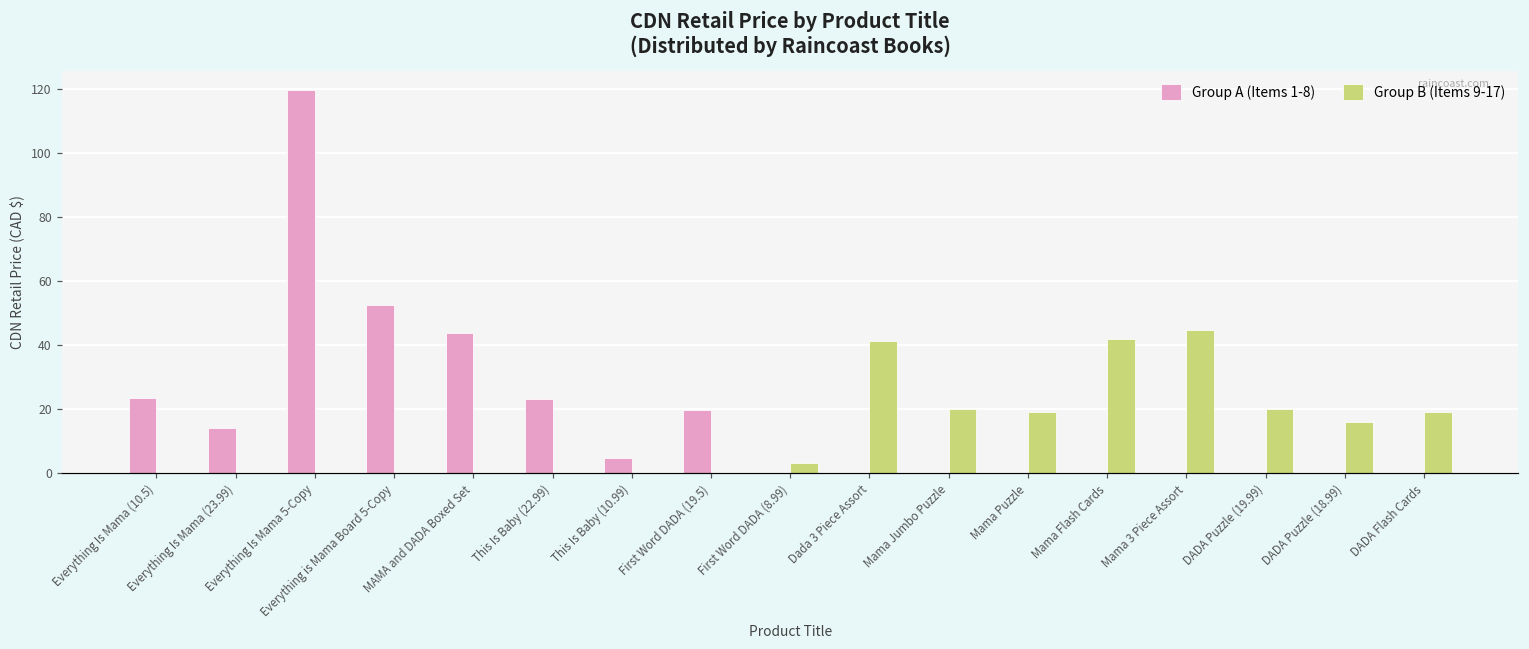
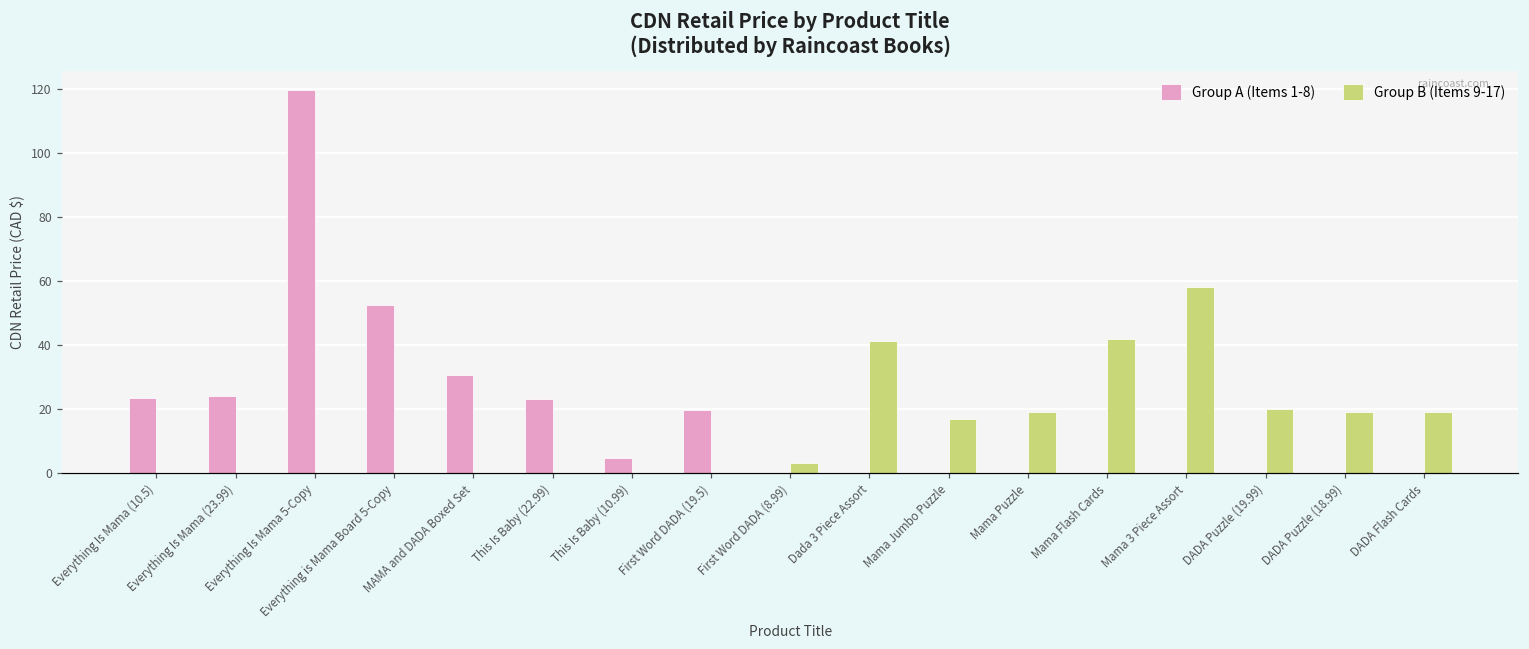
  {
    "Group A (Items 1-8)": {
      "Everything Is Mama (10.5)": 23,
-     "Everything Is Mama (23.99)": 14,
+     "Everything Is Mama (23.99)": 24,
      "Everything Is Mama 5-Copy": 119,
      "Everything is Mama Board 5-Copy": 53,
-     "MAMA and DADA Boxed Set": 43,
+     "MAMA and DADA Boxed Set": 31,
      "This Is Baby (22.99)": 23,
      "This Is Baby (10.99)": 5,
      "First Word DADA (19.5)": 20,
      "First Word DADA (8.99)": 0,
      "Dada 3 Piece Assort": 0,
      "Mama Jumbo Puzzle": 0,
      "Mama Puzzle": 0,
      "Mama Flash Cards": 0,
      "Mama 3 Piece Assort": 0,
      "DADA Puzzle (19.99)": 0,
      "DADA Puzzle (18.99)": 0,
      "DADA Flash Cards": 0
    },
    "Group B (Items 9-17)": {
      "Everything Is Mama (10.5)": 0,
      "Everything Is Mama (23.99)": 0,
      "Everything Is Mama 5-Copy": 0,
      "Everything is Mama Board 5-Copy": 0,
      "MAMA and DADA Boxed Set": 0,
      "This Is Baby (22.99)": 0,
      "This Is Baby (10.99)": 0,
      "First Word DADA (19.5)": 0,
      "First Word DADA (8.99)": 3,
      "Dada 3 Piece Assort": 41,
-     "Mama Jumbo Puzzle": 20,
+     "Mama Jumbo Puzzle": 17,
      "Mama Puzzle": 19,
      "Mama Flash Cards": 42,
-     "Mama 3 Piece Assort": 45,
+     "Mama 3 Piece Assort": 58,
      "DADA Puzzle (19.99)": 20,
-     "DADA Puzzle (18.99)": 16,
+     "DADA Puzzle (18.99)": 19,
      "DADA Flash Cards": 19
    }
  }
